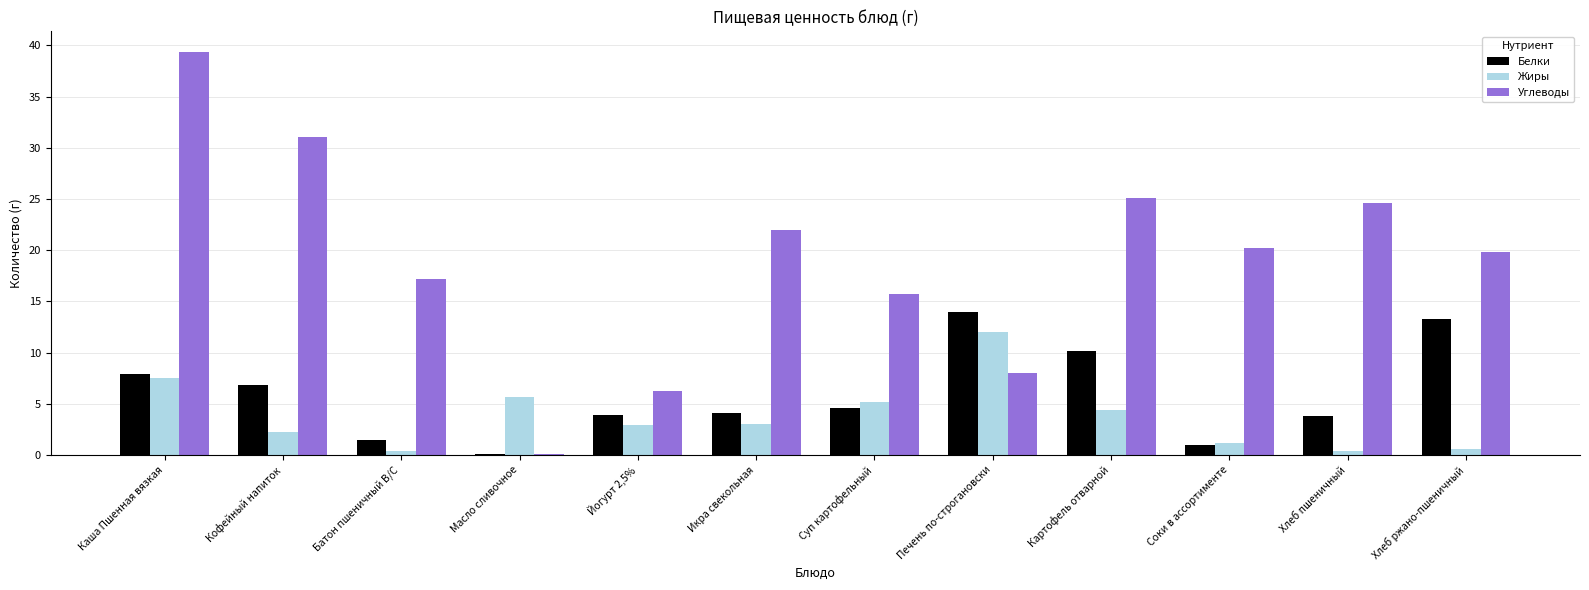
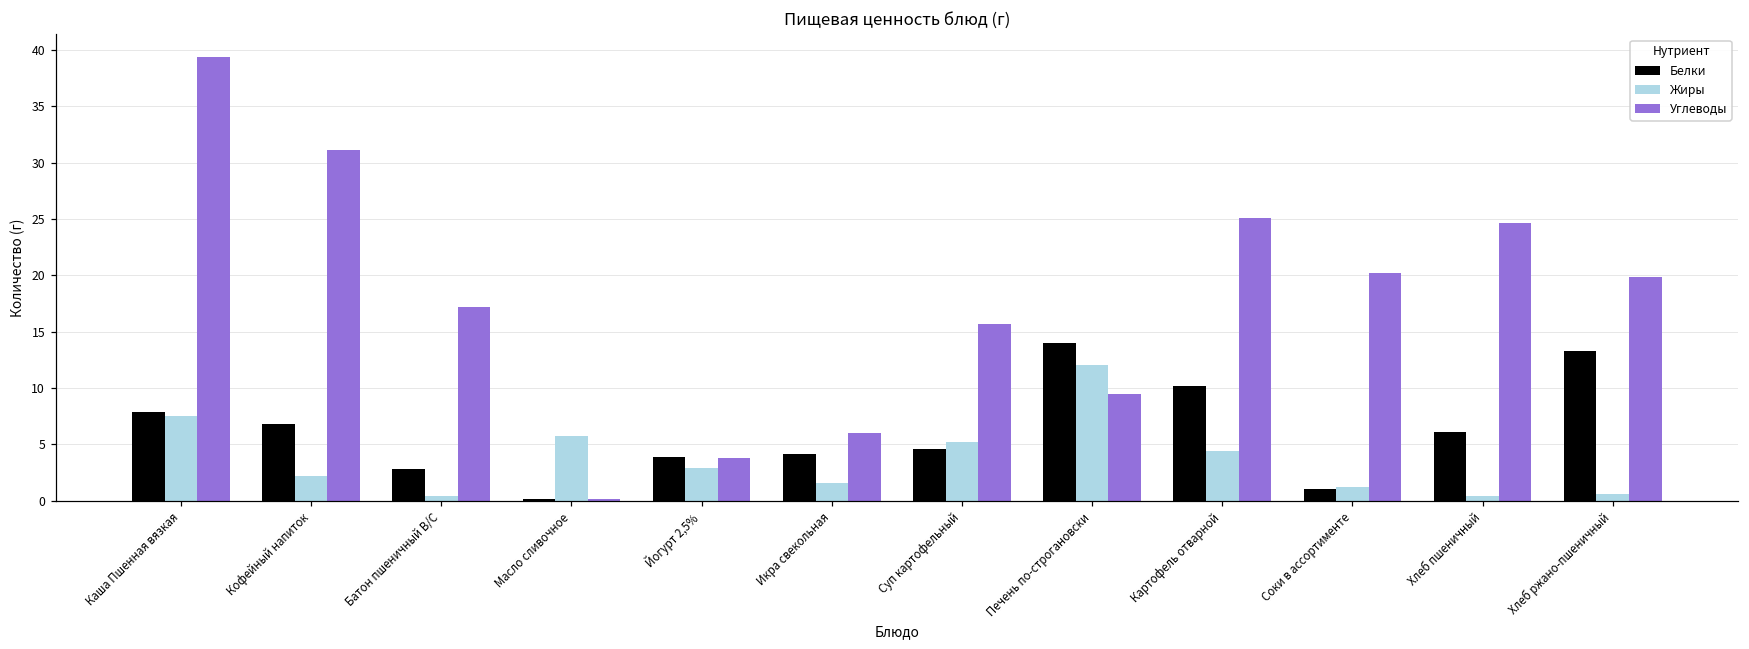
  {
    "Белки": {
      "Каша Пшенная вязкая": 7.9,
      "Кофейный напиток": 6.8,
-     "Батон пшеничный В/С": 1.5,
+     "Батон пшеничный В/С": 2.8,
      "Йогурт 2,5%": 3.9,
      "Икра свекольная": 4.1,
      "Суп картофельный": 4.6,
      "Печень по-строгановски": 14.0,
      "Картофель отварной": 10.2,
      "Соки в ассортименте": 1.0,
-     "Хлеб пшеничный": 3.8,
+     "Хлеб пшеничный": 6.1,
      "Хлеб ржано-пшеничный": 13.3
    },
    "Жиры": {
      "Каша Пшенная вязкая": 7.5,
      "Кофейный напиток": 2.2,
      "Батон пшеничный В/С": 0.4,
      "Масло сливочное": 5.7,
      "Йогурт 2,5%": 2.9,
-     "Икра свекольная": 3.0,
+     "Икра свекольная": 1.6,
      "Суп картофельный": 5.2,
      "Печень по-строгановски": 12.0,
      "Картофель отварной": 4.4,
      "Соки в ассортименте": 1.2,
      "Хлеб пшеничный": 0.4,
      "Хлеб ржано-пшеничный": 0.6
    },
    "Углеводы": {
      "Каша Пшенная вязкая": 39.4,
      "Кофейный напиток": 31.1,
      "Батон пшеничный В/С": 17.2,
-     "Йогурт 2,5%": 6.3,
-     "Икра свекольная": 22,
+     "Йогурт 2,5%": 3.8,
+     "Икра свекольная": 6,
      "Суп картофельный": 15.7,
-     "Печень по-строгановски": 8.0,
+     "Печень по-строгановски": 9.5,
      "Картофель отварной": 25.1,
      "Соки в ассортименте": 20.2,
      "Хлеб пшеничный": 24.6,
      "Хлеб ржано-пшеничный": 19.8
    }
  }
